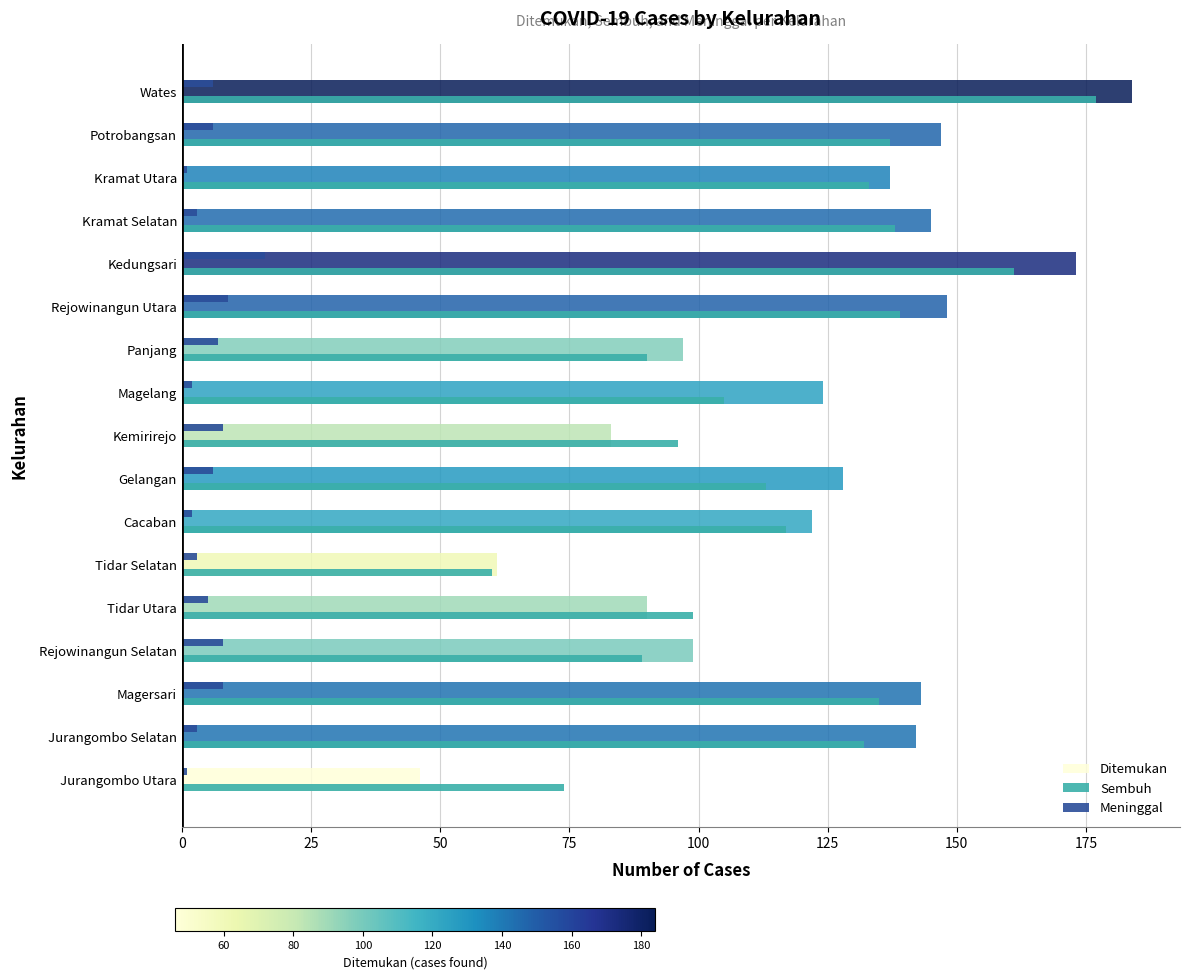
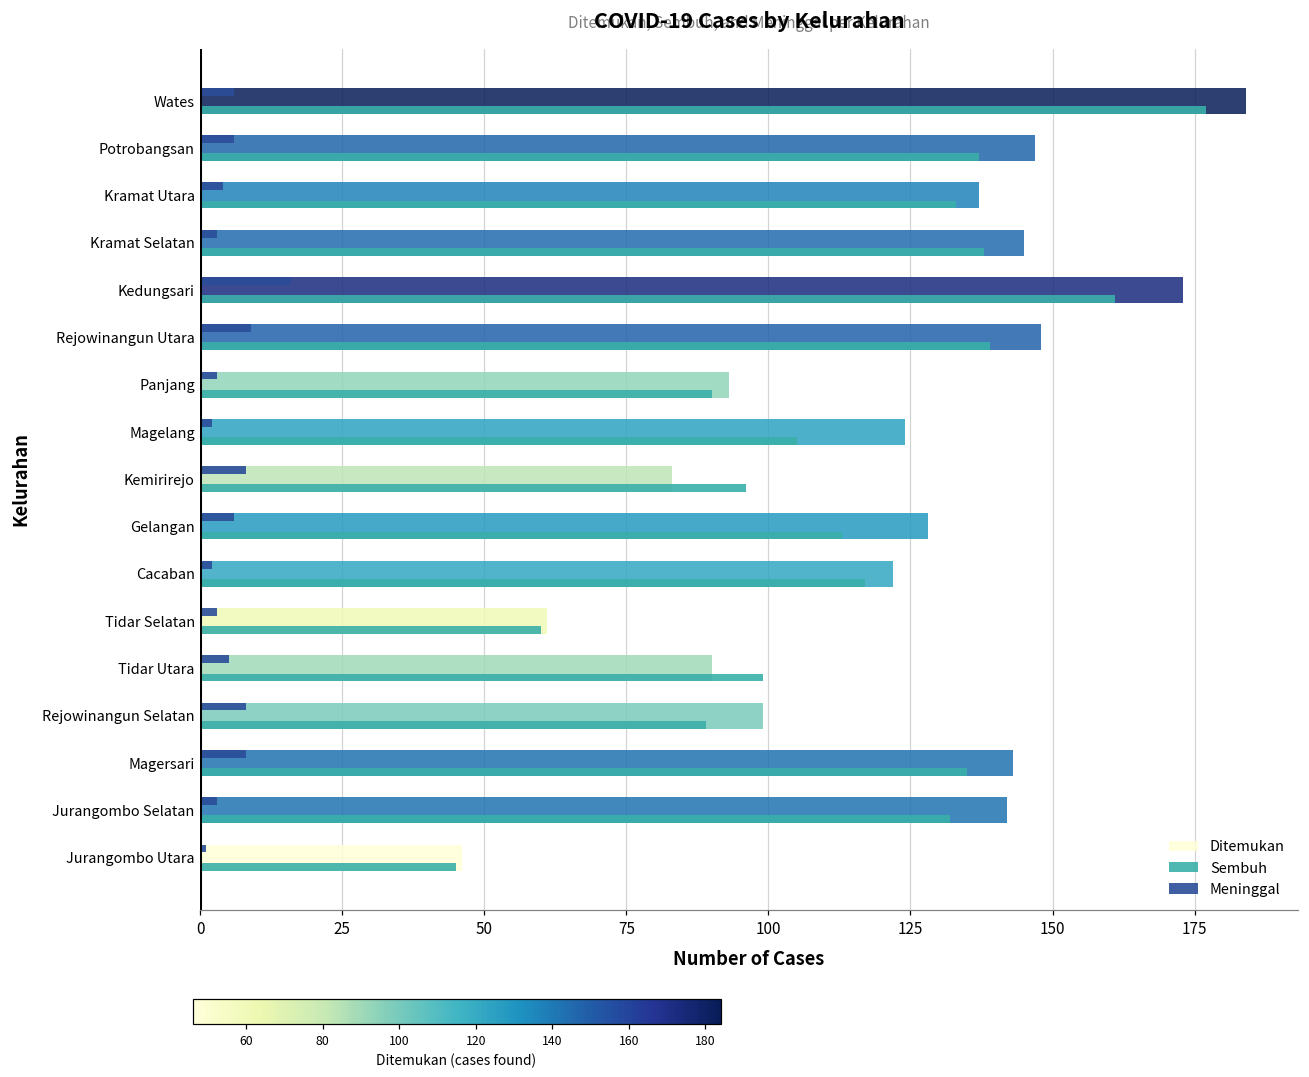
  {
    "Ditemukan": {
      "Wates": 184,
      "Potrobangsan": 147,
      "Kramat Utara": 137,
      "Kramat Selatan": 145,
      "Kedungsari": 173,
      "Rejowinangun Utara": 148,
-     "Panjang": 97,
+     "Panjang": 93,
      "Magelang": 124,
      "Kemirirejo": 83,
      "Gelangan": 128,
      "Cacaban": 122,
      "Tidar Selatan": 61,
      "Tidar Utara": 90,
      "Rejowinangun Selatan": 99,
      "Magersari": 143,
      "Jurangombo Selatan": 142,
      "Jurangombo Utara": 46
    },
    "Sembuh": {
      "Kemirirejo": 96,
      "Tidar Utara": 99,
-     "Jurangombo Utara": 74
+     "Jurangombo Utara": 45
    },
    "Meninggal": {
-     "Kramat Utara": 1,
-     "Panjang": 7
+     "Kramat Utara": 4,
+     "Panjang": 3
    }
  }
